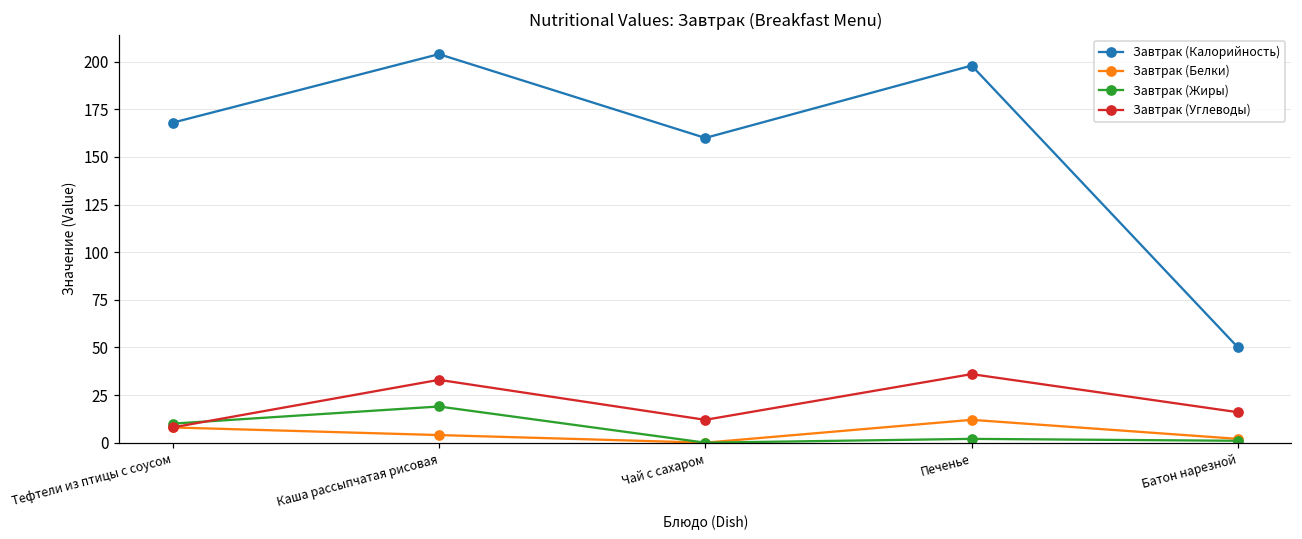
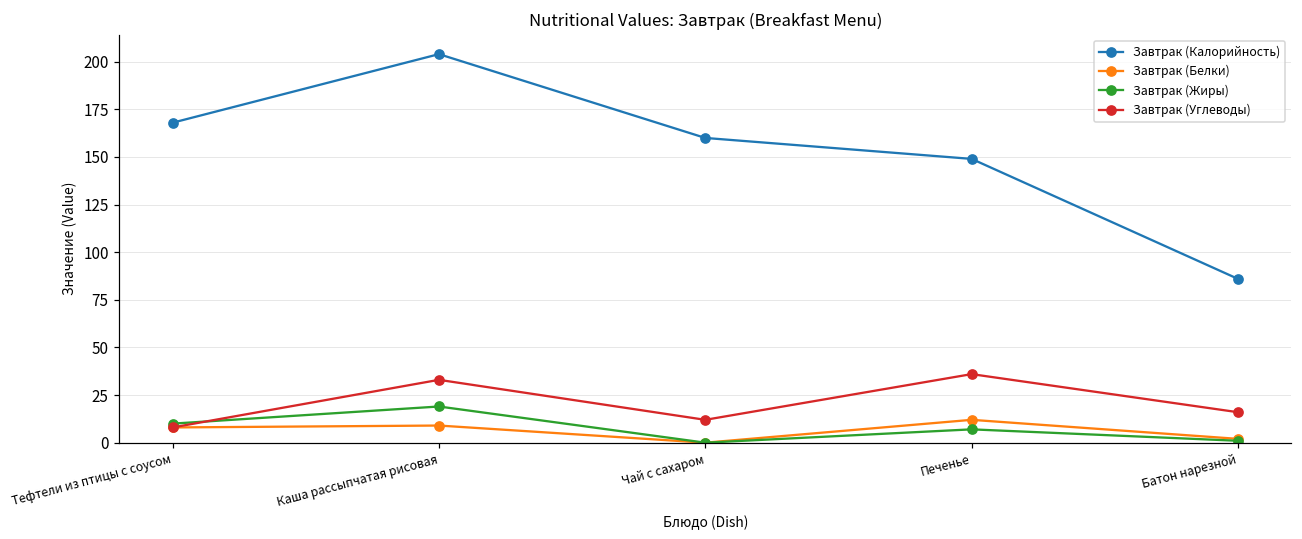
  {
    "Завтрак (Калорийность)": {
      "Тефтели из птицы с соусом": 168,
      "Каша рассыпчатая рисовая": 204,
      "Чай с сахаром": 160,
-     "Печенье": 198,
-     "Батон нарезной": 50
+     "Печенье": 149,
+     "Батон нарезной": 86
    },
    "Завтрак (Белки)": {
-     "Каша рассыпчатая рисовая": 4,
+     "Каша рассыпчатая рисовая": 9,
      "Печенье": 12
    },
    "Завтрак (Жиры)": {
      "Тефтели из птицы с соусом": 10,
      "Каша рассыпчатая рисовая": 19,
-     "Печенье": 2
+     "Печенье": 7
    },
    "Завтрак (Углеводы)": {
      "Каша рассыпчатая рисовая": 33,
      "Чай с сахаром": 12,
      "Печенье": 36,
      "Батон нарезной": 16
    }
  }
